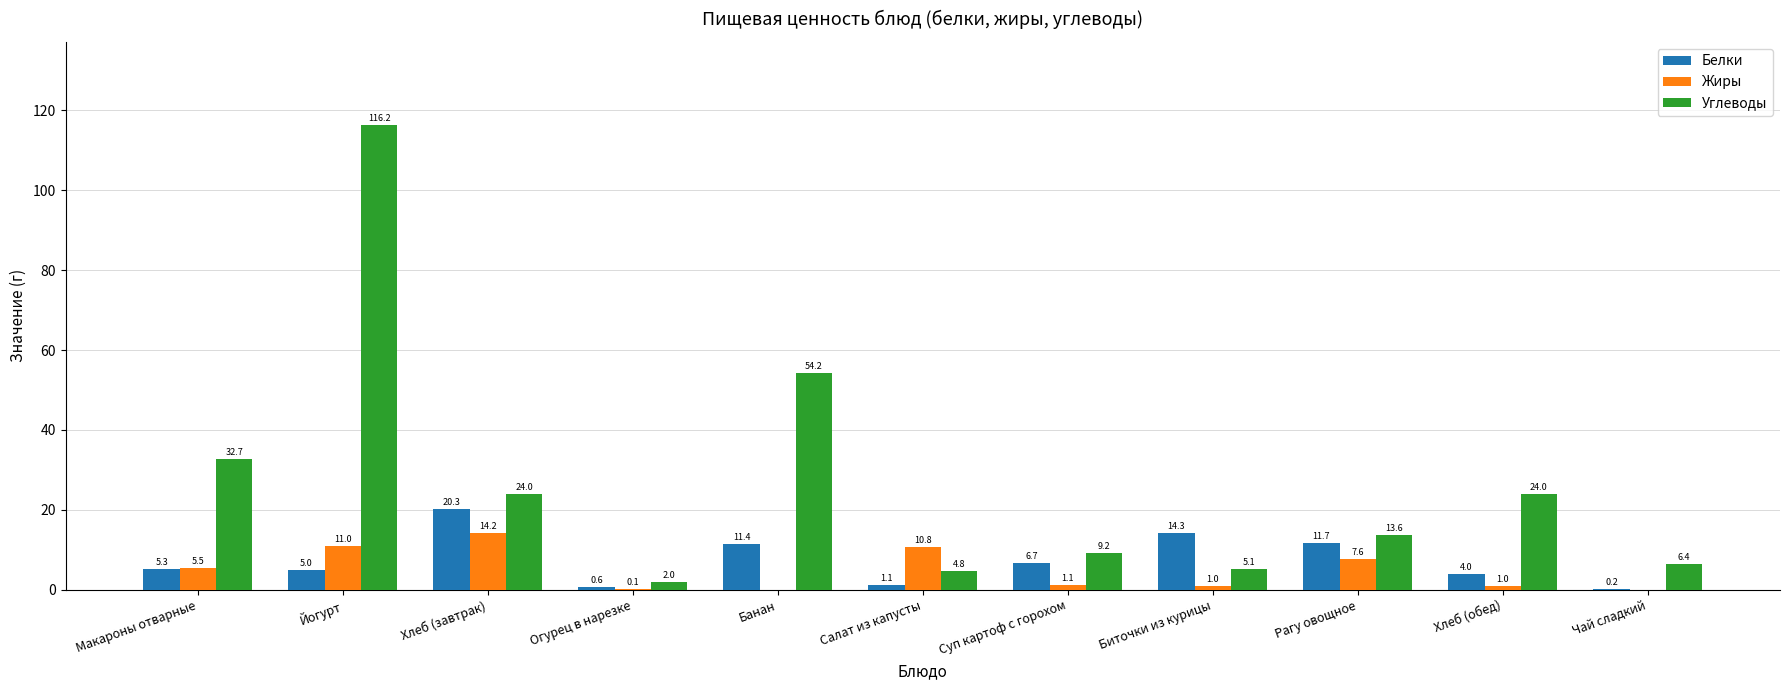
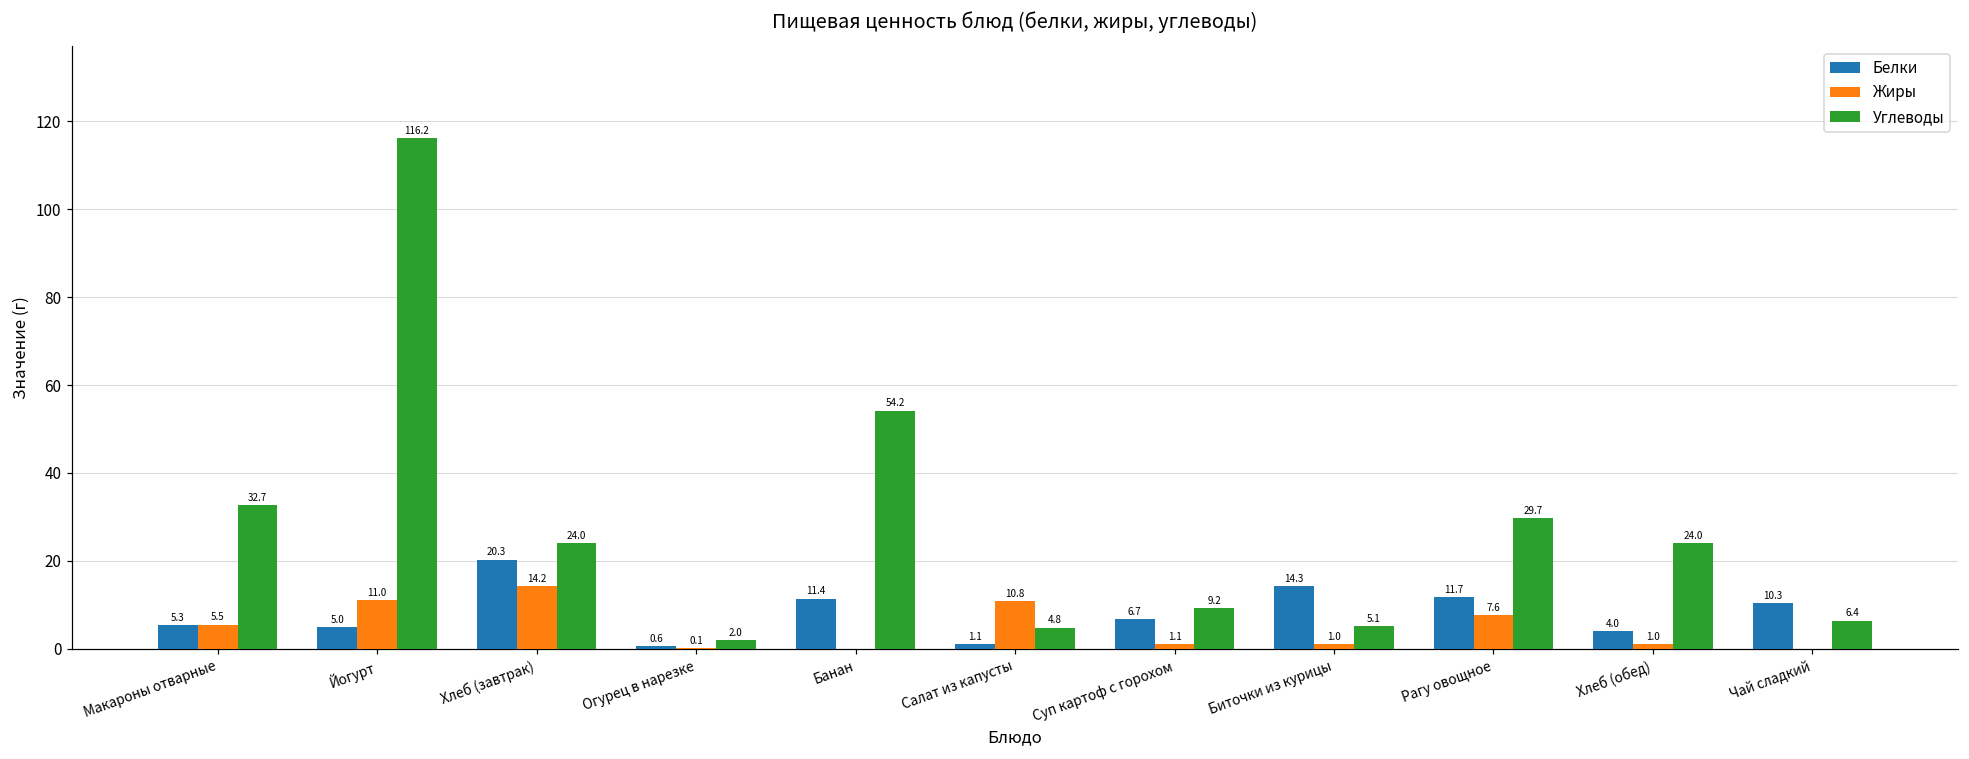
  {
    "Белки": {
      "Макароны отварные": 5.3,
      "Йогурт": 5.0,
      "Хлеб (завтрак)": 20.3,
      "Огурец в нарезке": 0.6,
      "Банан": 11.4,
      "Салат из капусты": 1.1,
      "Суп картоф с горохом": 6.7,
      "Биточки из курицы": 14.3,
      "Рагу овощное": 11.7,
      "Хлеб (обед)": 4.0,
-     "Чай сладкий": 0.2
+     "Чай сладкий": 10.3
    },
    "Жиры": {
      "Макароны отварные": 5.5,
      "Йогурт": 11.0,
      "Хлеб (завтрак)": 14.2,
      "Огурец в нарезке": 0.1,
      "Салат из капусты": 10.8,
      "Суп картоф с горохом": 1.1,
      "Биточки из курицы": 1.0,
      "Рагу овощное": 7.6,
      "Хлеб (обед)": 1.0
    },
    "Углеводы": {
      "Макароны отварные": 32.7,
      "Йогурт": 116.2,
      "Хлеб (завтрак)": 24.0,
      "Огурец в нарезке": 2.0,
      "Банан": 54.2,
      "Салат из капусты": 4.8,
      "Суп картоф с горохом": 9.2,
      "Биточки из курицы": 5.1,
-     "Рагу овощное": 13.6,
+     "Рагу овощное": 29.7,
      "Хлеб (обед)": 24.0,
      "Чай сладкий": 6.4
    }
  }
